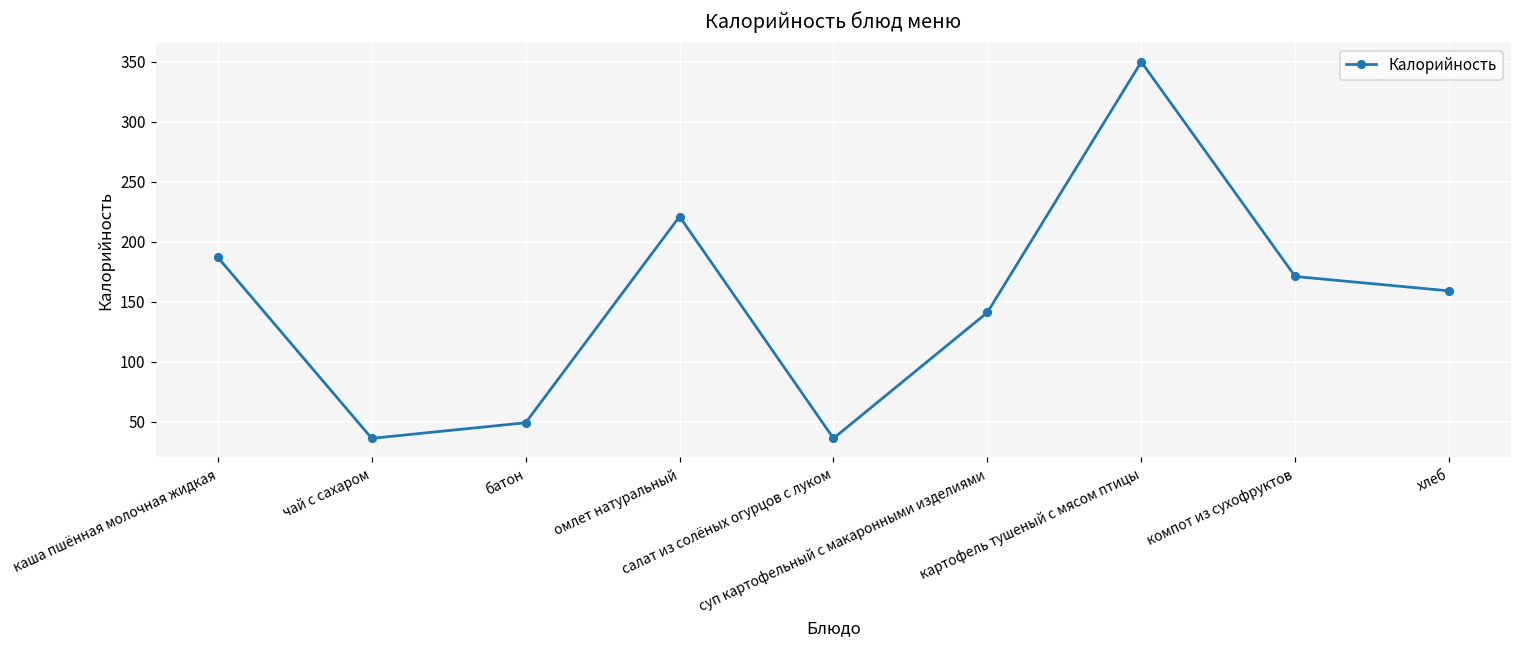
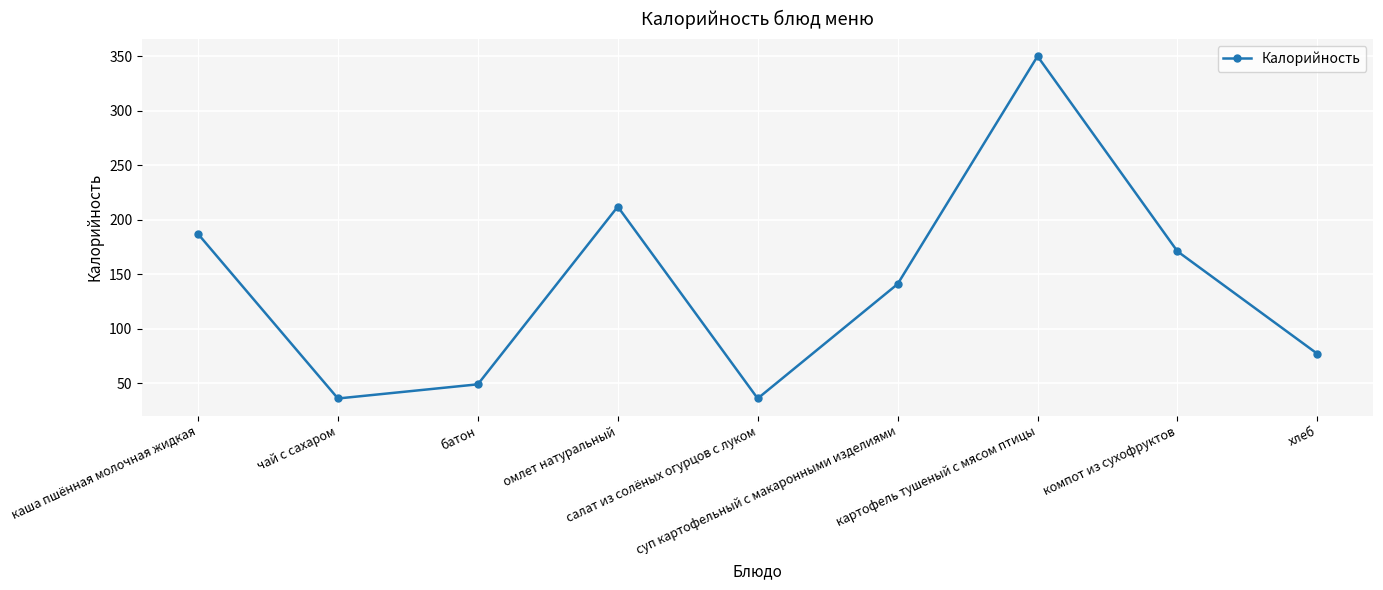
  {
    "каша пшённая молочная жидкая": 187,
    "чай с сахаром": 36,
    "батон": 49,
-   "омлет натуральный": 221,
+   "омлет натуральный": 212,
    "салат из солёных огурцов с луком": 36,
    "суп картофельный с макаронными изделиями": 141,
    "картофель тушеный с мясом птицы": 350,
    "компот из сухофруктов": 171,
-   "хлеб": 159
+   "хлеб": 77
  }
